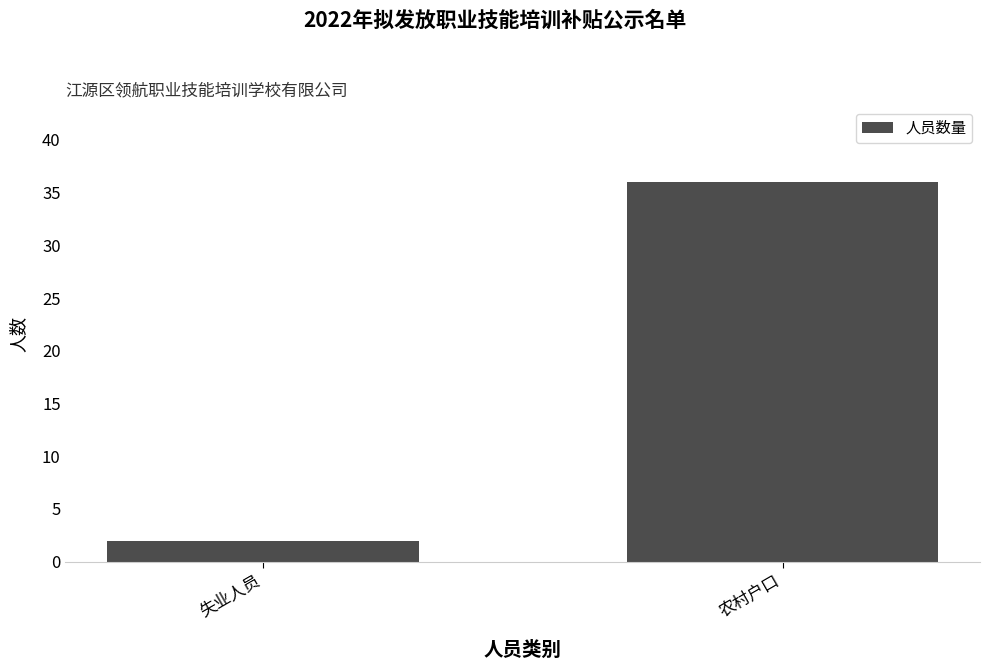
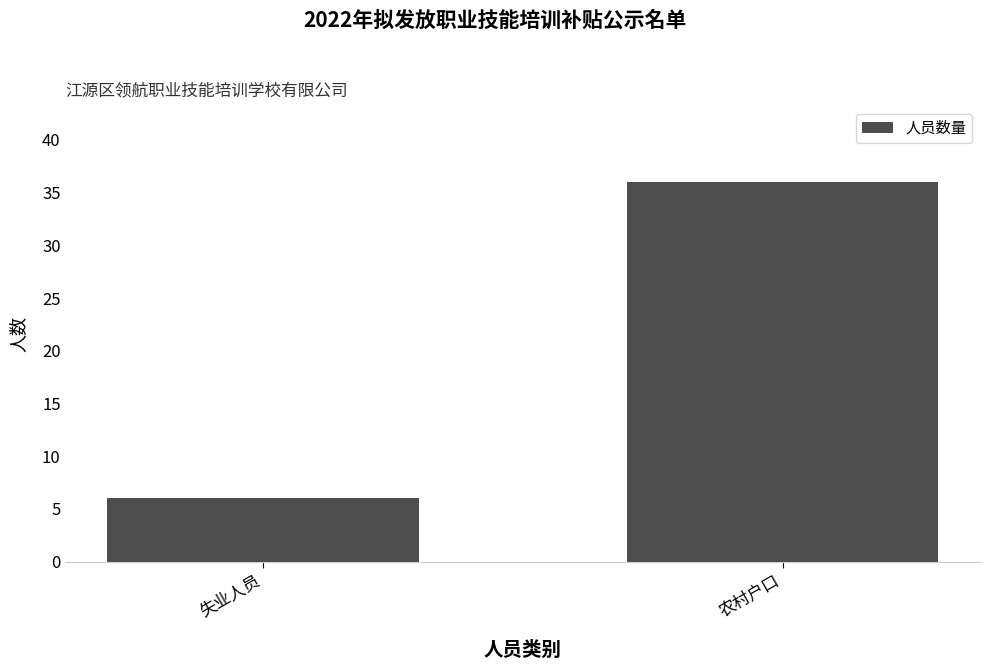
  {
-   "失业人员": 2,
+   "失业人员": 6,
    "农村户口": 36
  }
